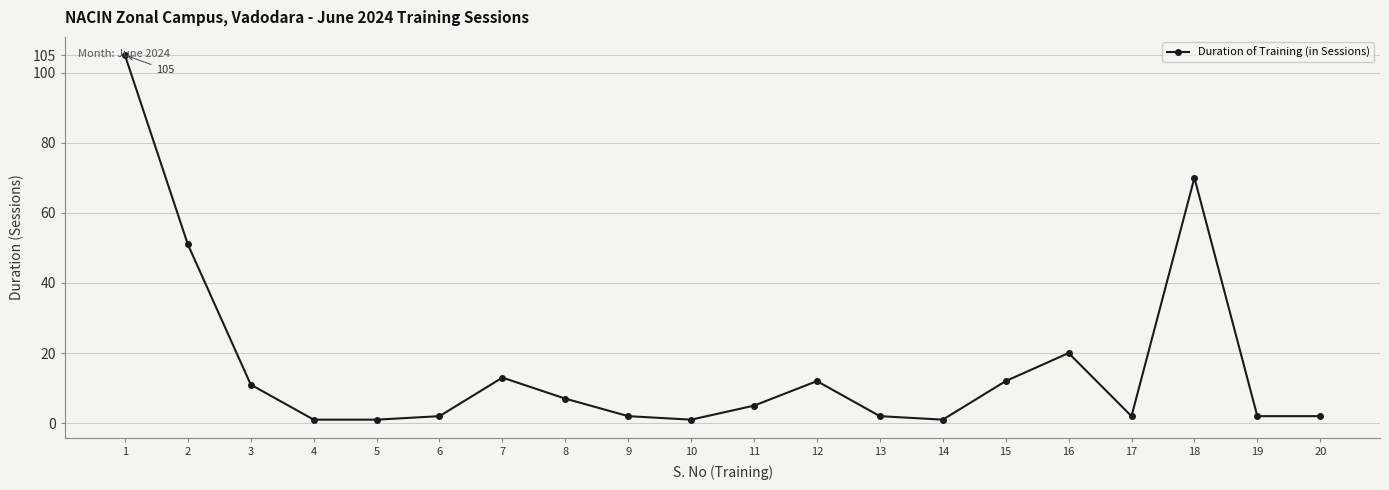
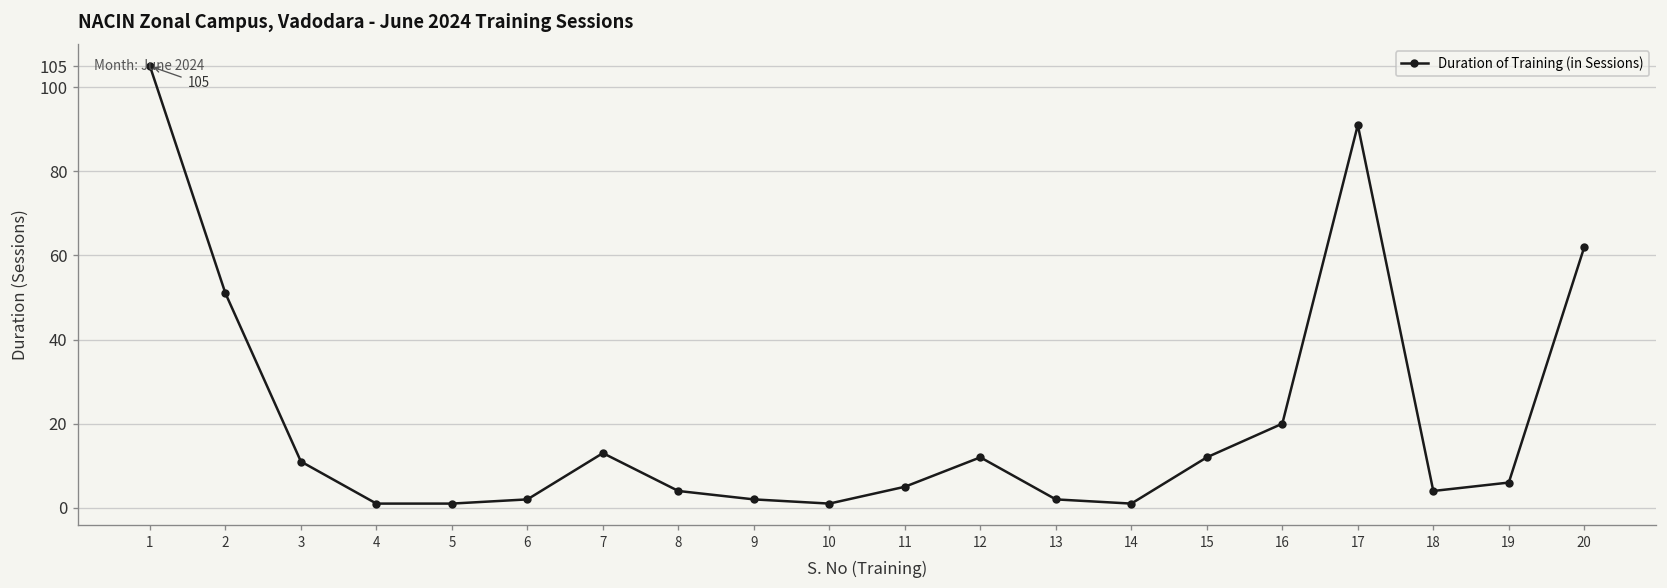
  {
    "2": 51,
    "3": 11,
    "4": 1,
    "5": 1,
    "6": 2,
    "7": 13,
-   "8": 7,
+   "8": 4,
    "9": 2,
    "10": 1,
    "11": 5,
    "12": 12,
    "13": 2,
    "14": 1,
    "15": 12,
    "16": 20,
-   "17": 2,
-   "18": 70,
-   "19": 2,
-   "20": 2
+   "17": 91,
+   "18": 4,
+   "19": 6,
+   "20": 62
  }
